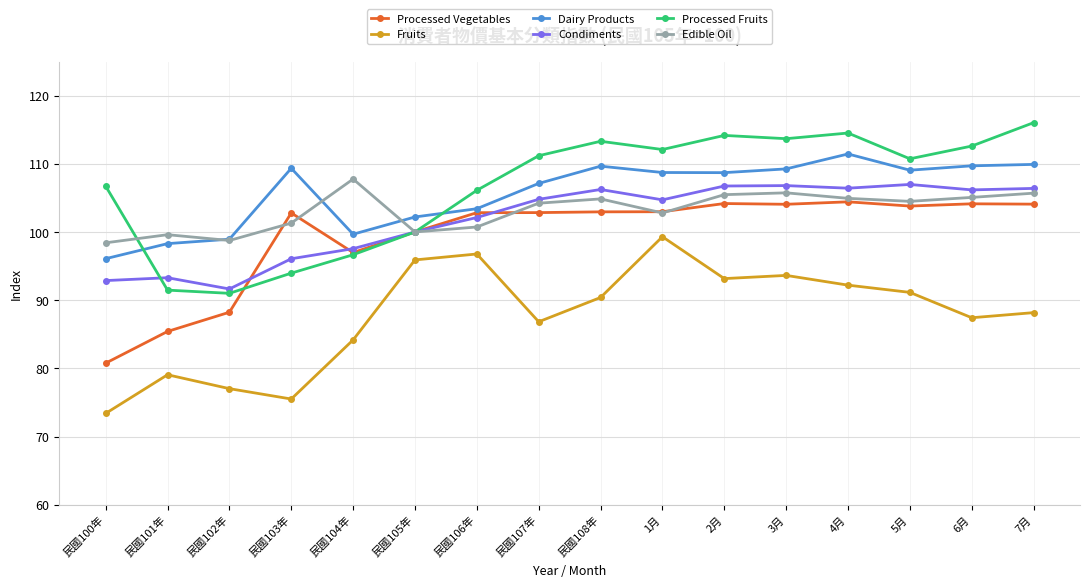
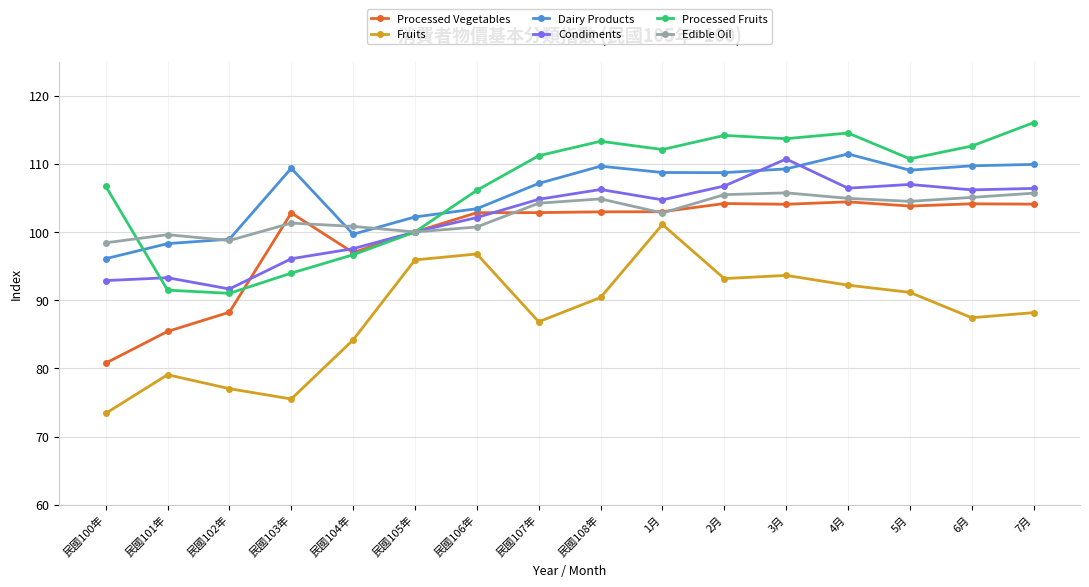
  {
    "Processed Vegetables": {
      "民國100年": 81,
      "民國101年": 85,
      "民國102年": 88,
      "民國103年": 103,
      "民國106年": 103,
      "民國107年": 103,
      "民國108年": 103,
      "2月": 104,
      "3月": 104,
      "4月": 104,
      "5月": 104,
      "6月": 104,
      "7月": 104
    },
    "Fruits": {
      "民國100年": 73,
      "民國101年": 79,
      "民國102年": 77,
      "民國103年": 76,
      "民國104年": 84,
      "民國105年": 96,
      "民國106年": 97,
      "民國107年": 87,
      "民國108年": 90,
-     "1月": 99,
+     "1月": 101,
      "2月": 93,
      "3月": 94,
      "4月": 92,
      "5月": 91,
      "6月": 87,
      "7月": 88
    },
    "Dairy Products": {
      "民國100年": 96,
      "民國101年": 98,
      "民國103年": 109,
      "民國104年": 100,
      "民國105年": 102,
      "民國106年": 103,
      "民國107年": 107,
      "民國108年": 110,
      "1月": 109,
      "2月": 109,
      "3月": 109,
      "4月": 111,
      "5月": 109,
      "6月": 110,
      "7月": 110
    },
    "Condiments": {
      "民國100年": 93,
      "民國101年": 93,
      "民國102年": 92,
      "民國103年": 96,
      "民國104年": 98,
      "民國106年": 102,
      "民國107年": 105,
      "民國108年": 106,
      "1月": 105,
      "2月": 107,
-     "3月": 107,
+     "3月": 111,
      "4月": 106,
      "5月": 107,
      "6月": 106,
      "7月": 106
    },
    "Processed Fruits": {
      "民國100年": 107,
      "民國101年": 91,
      "民國102年": 91,
      "民國103年": 94,
      "民國106年": 106,
      "民國107年": 111,
      "民國108年": 113,
      "1月": 112,
      "2月": 114,
      "3月": 114,
      "4月": 115,
      "5月": 111,
      "6月": 113,
      "7月": 116
    },
    "Edible Oil": {
      "民國100年": 98,
      "民國101年": 100,
      "民國103年": 101,
-     "民國104年": 108,
+     "民國104年": 101,
      "民國106年": 101,
      "民國107年": 104,
      "民國108年": 105,
      "2月": 105,
      "3月": 106,
      "4月": 105,
      "5月": 104,
      "6月": 105,
      "7月": 106
    }
  }
